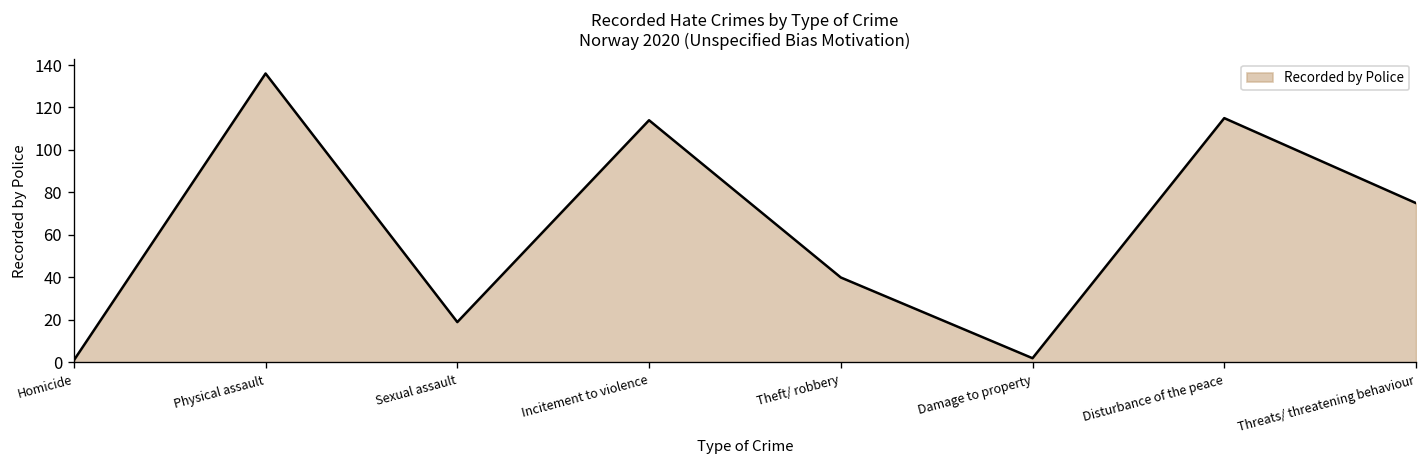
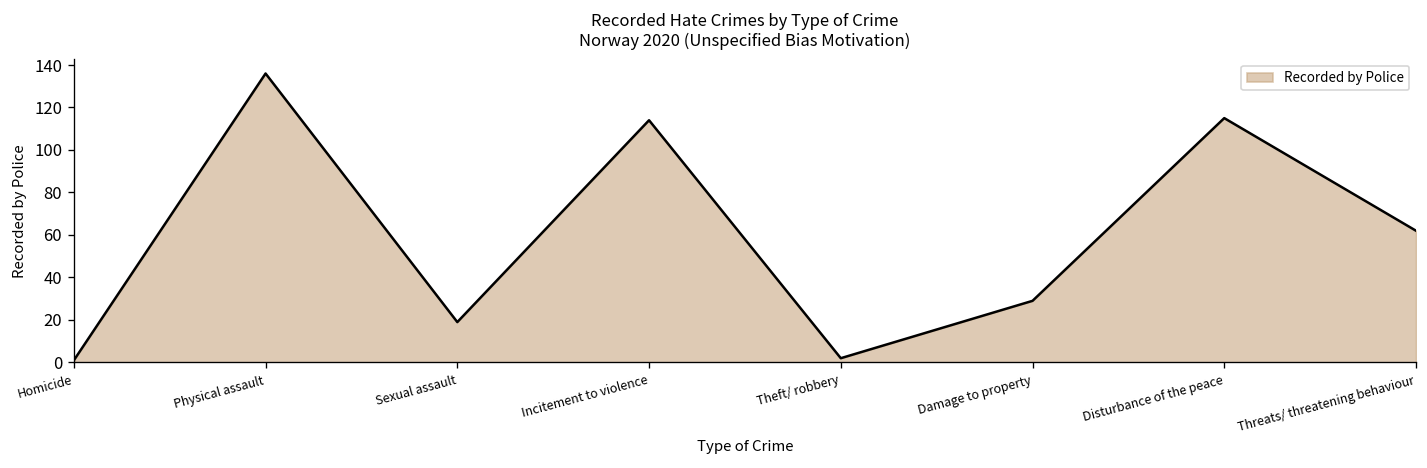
  {
    "Homicide": 1,
    "Physical assault": 136,
    "Sexual assault": 19,
    "Incitement to violence": 114,
-   "Theft/ robbery": 40,
-   "Damage to property": 2,
+   "Theft/ robbery": 2,
+   "Damage to property": 29,
    "Disturbance of the peace": 115,
-   "Threats/ threatening behaviour": 75
+   "Threats/ threatening behaviour": 62
  }
